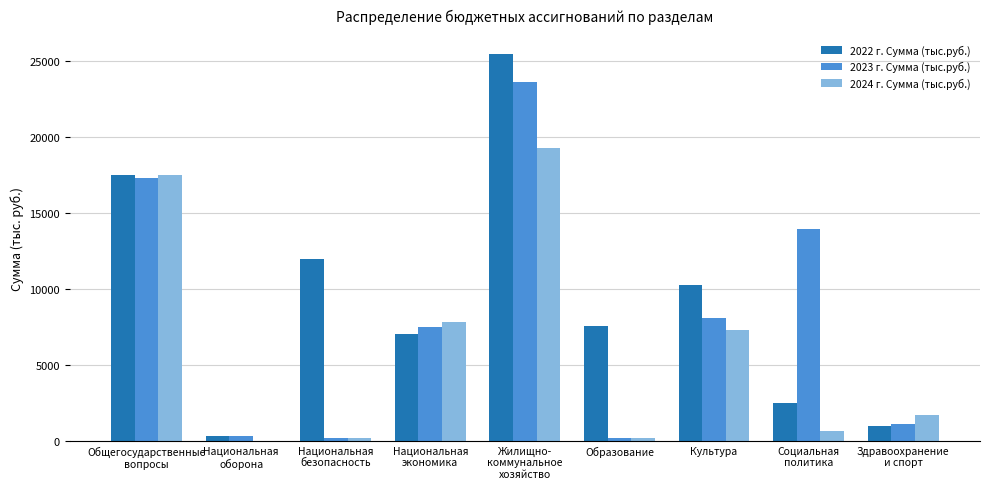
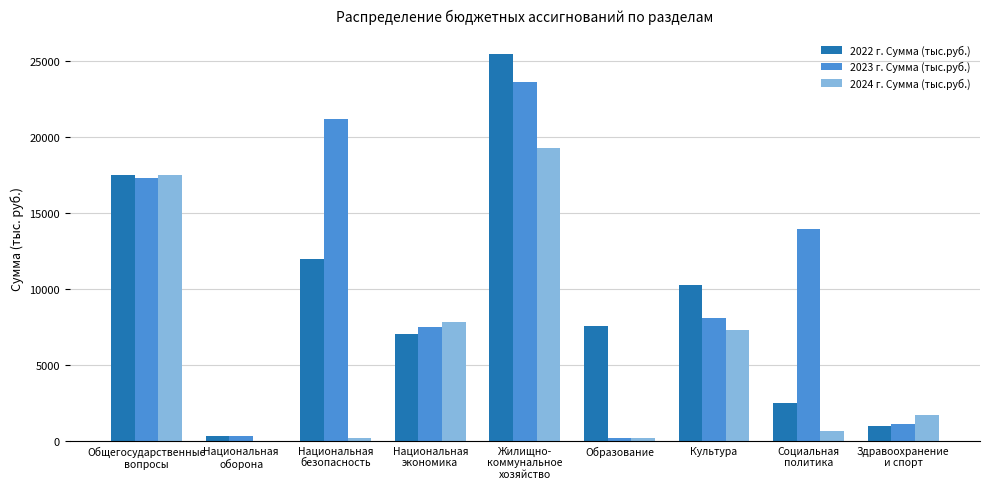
  {
    "2022 г. Сумма (тыс.руб.)": {
      "Общегосударственные вопросы": 17500,
      "Национальная оборона": 300,
      "Национальная безопасность": 12000,
      "Национальная экономика": 7000,
      "Жилищно- коммунальное хозяйство": 25400,
      "Образование": 7600,
      "Культура": 10200,
      "Социальная политика": 2500,
      "Здравоохранение и спорт": 1000
    },
    "2023 г. Сумма (тыс.руб.)": {
      "Общегосударственные вопросы": 17300,
      "Национальная оборона": 300,
-     "Национальная безопасность": 200,
+     "Национальная безопасность": 21200,
      "Национальная экономика": 7500,
      "Жилищно- коммунальное хозяйство": 23600,
      "Образование": 200,
      "Культура": 8100,
      "Социальная политика": 13900,
      "Здравоохранение и спорт": 1100
    },
    "2024 г. Сумма (тыс.руб.)": {
      "Общегосударственные вопросы": 17500,
      "Национальная оборона": 0,
      "Национальная безопасность": 200,
      "Национальная экономика": 7800,
      "Жилищно- коммунальное хозяйство": 19300,
      "Образование": 200,
      "Культура": 7300,
      "Социальная политика": 700,
      "Здравоохранение и спорт": 1700
    }
  }
